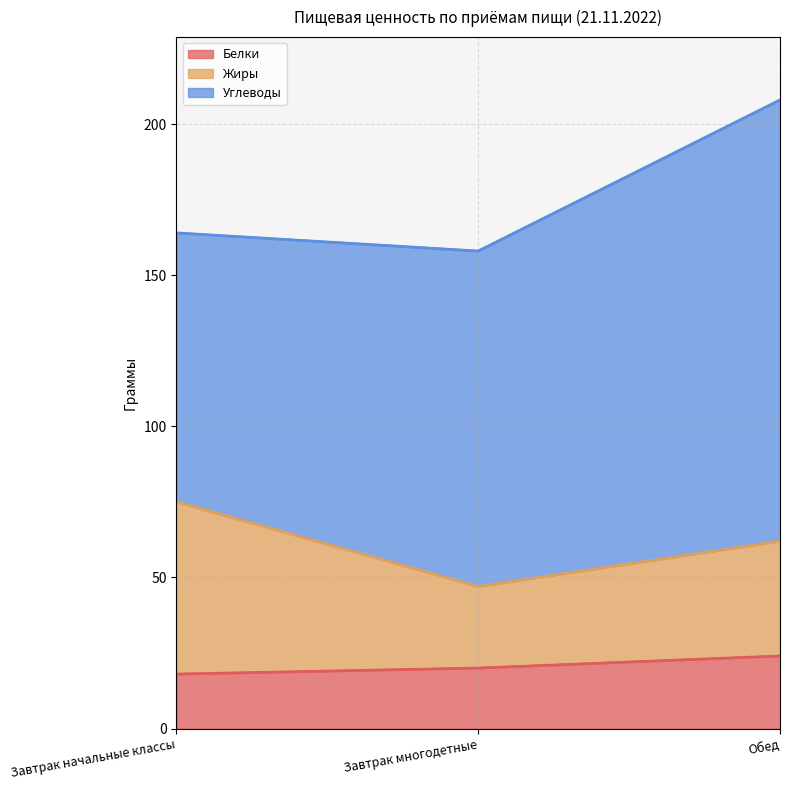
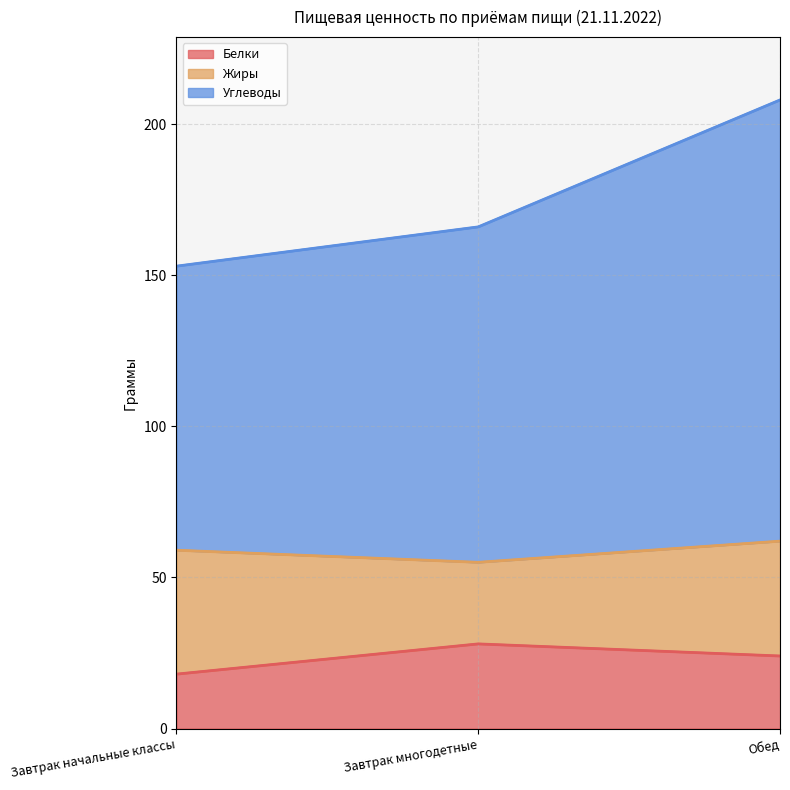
  {
    "Белки": {
      "Завтрак начальные классы": 18,
-     "Завтрак многодетные": 20,
+     "Завтрак многодетные": 28,
      "Обед": 24
    },
    "Жиры": {
-     "Завтрак начальные классы": 57,
+     "Завтрак начальные классы": 41,
      "Завтрак многодетные": 27,
      "Обед": 38
    },
    "Углеводы": {
-     "Завтрак начальные классы": 89,
+     "Завтрак начальные классы": 94,
      "Завтрак многодетные": 111,
      "Обед": 146
    }
  }
